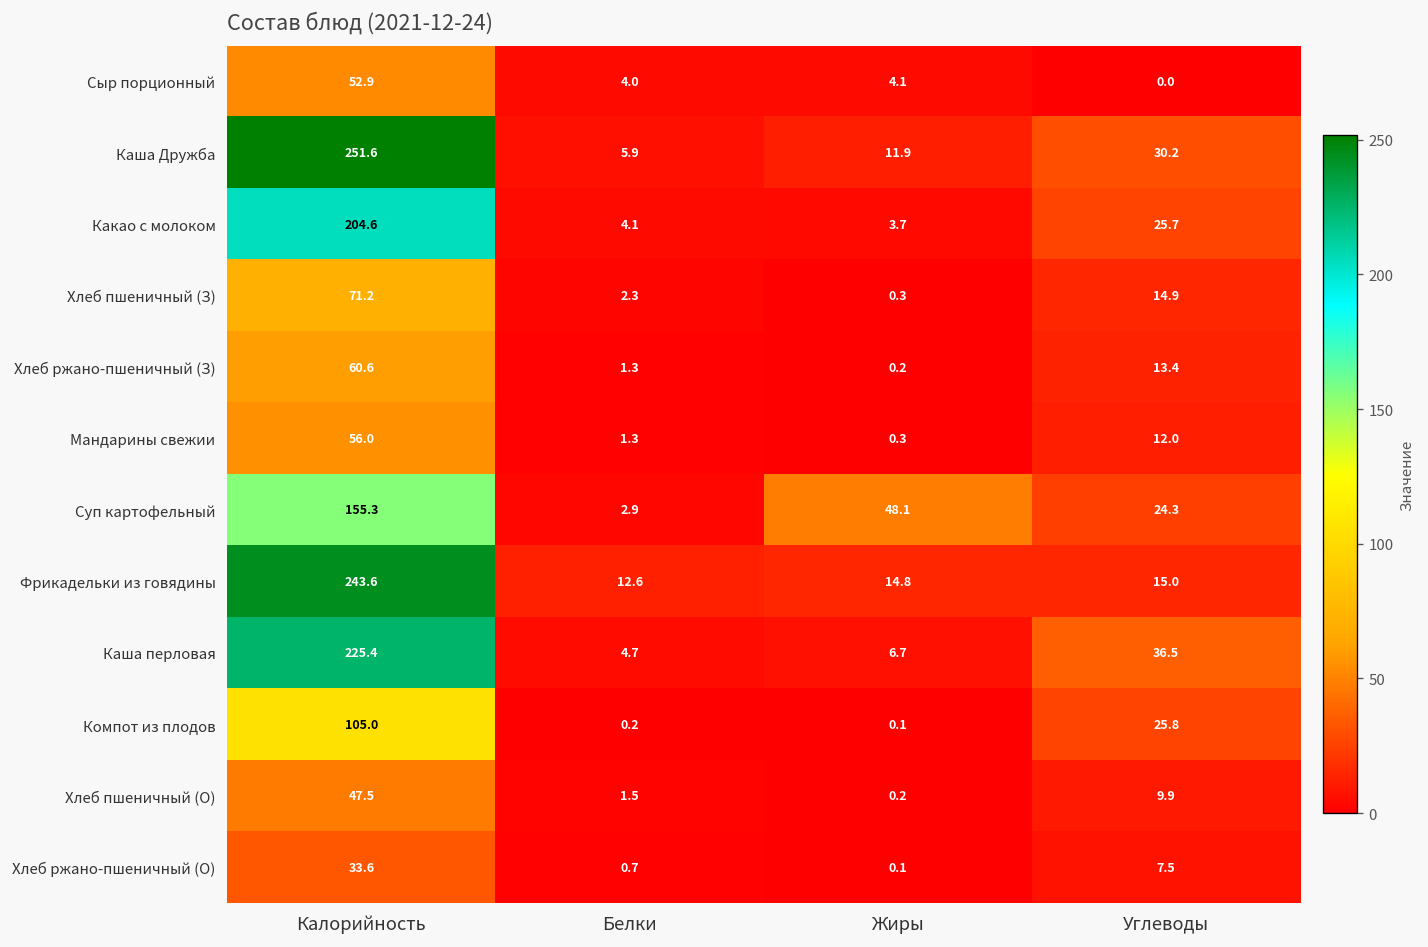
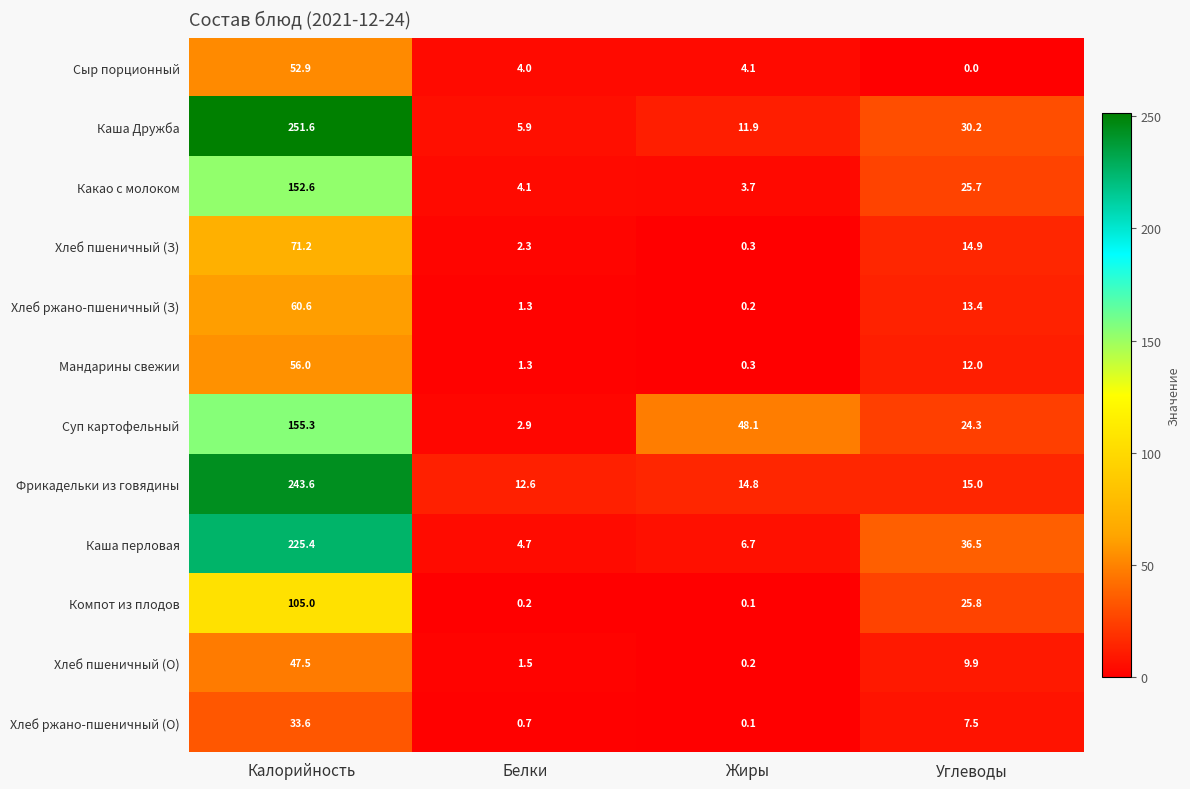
  {
    "Сыр порционный": {
      "Калорийность": 52.9,
      "Белки": 4.0,
      "Жиры": 4.1,
      "Углеводы": 0.0
    },
    "Каша Дружба": {
      "Калорийность": 251.6,
      "Белки": 5.9,
      "Жиры": 11.9,
      "Углеводы": 30.2
    },
    "Какао с молоком": {
-     "Калорийность": 204.6,
+     "Калорийность": 152.6,
      "Белки": 4.1,
      "Жиры": 3.7,
      "Углеводы": 25.7
    },
    "Хлеб пшеничный (З)": {
      "Калорийность": 71.2,
      "Белки": 2.3,
      "Жиры": 0.3,
      "Углеводы": 14.9
    },
    "Хлеб ржано-пшеничный (З)": {
      "Калорийность": 60.6,
      "Белки": 1.3,
      "Жиры": 0.2,
      "Углеводы": 13.4
    },
    "Мандарины свежии": {
      "Калорийность": 56.0,
      "Белки": 1.3,
      "Жиры": 0.3,
      "Углеводы": 12.0
    },
    "Суп картофельный": {
      "Калорийность": 155.3,
      "Белки": 2.9,
      "Жиры": 48.1,
      "Углеводы": 24.3
    },
    "Фрикадельки из говядины": {
      "Калорийность": 243.6,
      "Белки": 12.6,
      "Жиры": 14.8,
      "Углеводы": 15.0
    },
    "Каша перловая": {
      "Калорийность": 225.4,
      "Белки": 4.7,
      "Жиры": 6.7,
      "Углеводы": 36.5
    },
    "Компот из плодов": {
      "Калорийность": 105.0,
      "Белки": 0.2,
      "Жиры": 0.1,
      "Углеводы": 25.8
    },
    "Хлеб пшеничный (О)": {
      "Калорийность": 47.5,
      "Белки": 1.5,
      "Жиры": 0.2,
      "Углеводы": 9.9
    },
    "Хлеб ржано-пшеничный (О)": {
      "Калорийность": 33.6,
      "Белки": 0.7,
      "Жиры": 0.1,
      "Углеводы": 7.5
    }
  }
